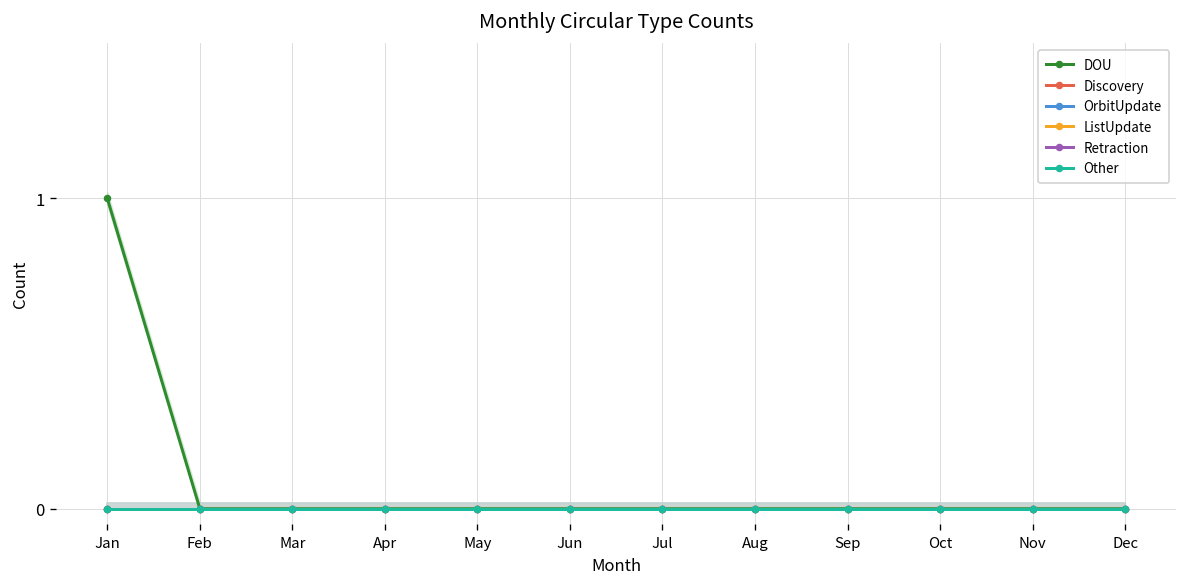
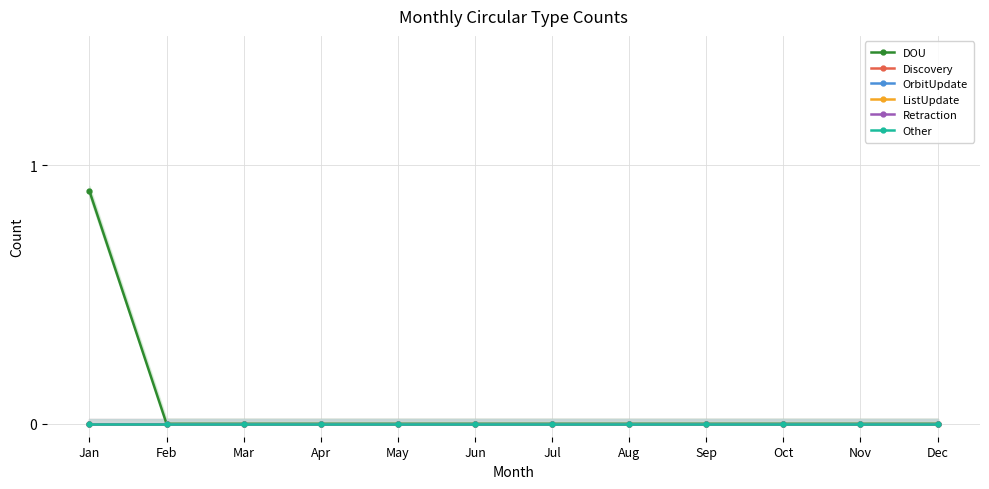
  {
    "DOU": {
-     "Jan": 1.0
+     "Jan": 0.9
    },
    "Other": {
      "Jan": 0.0
    }
  }
